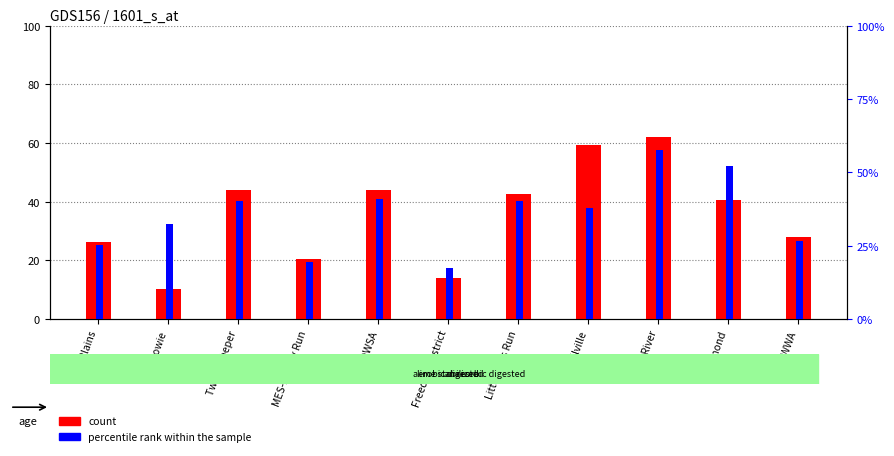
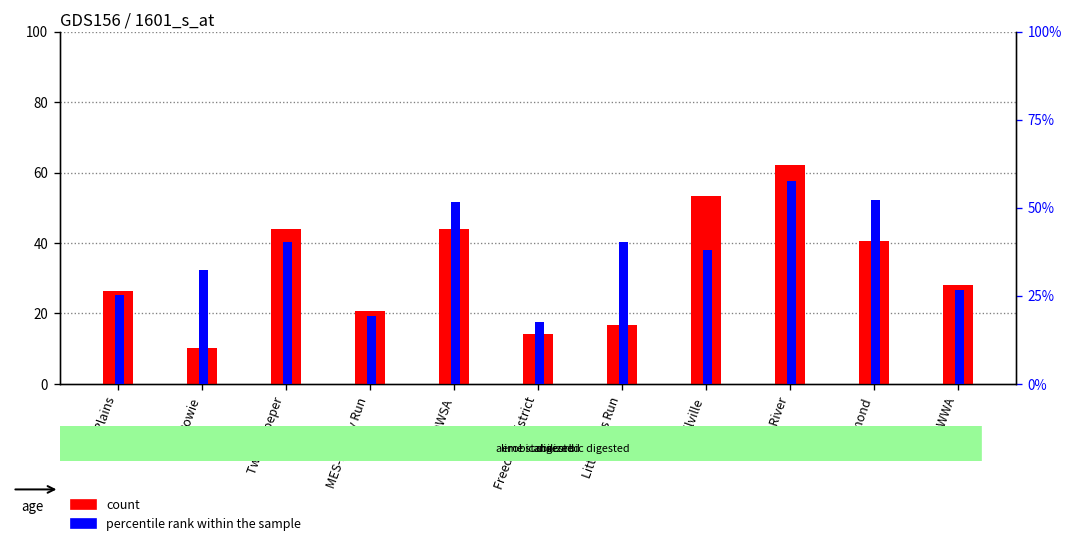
  {
    "count": {
      "Blue Plains": "26",
      "Bowie": "10",
      "Twn Culpeper": "44",
      "MES-Dorsey Run": "21",
      "FQWSA": "44",
      "Freedom District": "14",
-     "Little Falls Run": "43",
-     "Purcellville": "60",
+     "Little Falls Run": "17",
+     "Purcellville": "53",
      "North River": "62",
      "Richmond": "41",
      "SCWWA": "28"
    },
    "percentile rank within the sample": {
      "Blue Plains": "25%",
      "Bowie": "32%",
      "Twn Culpeper": "40%",
      "MES-Dorsey Run": "19%",
-     "FQWSA": "41%",
+     "FQWSA": "52%",
      "Freedom District": "18%",
      "Little Falls Run": "40%",
      "Purcellville": "38%",
      "North River": "57%",
      "Richmond": "52%",
      "SCWWA": "27%"
    }
  }
